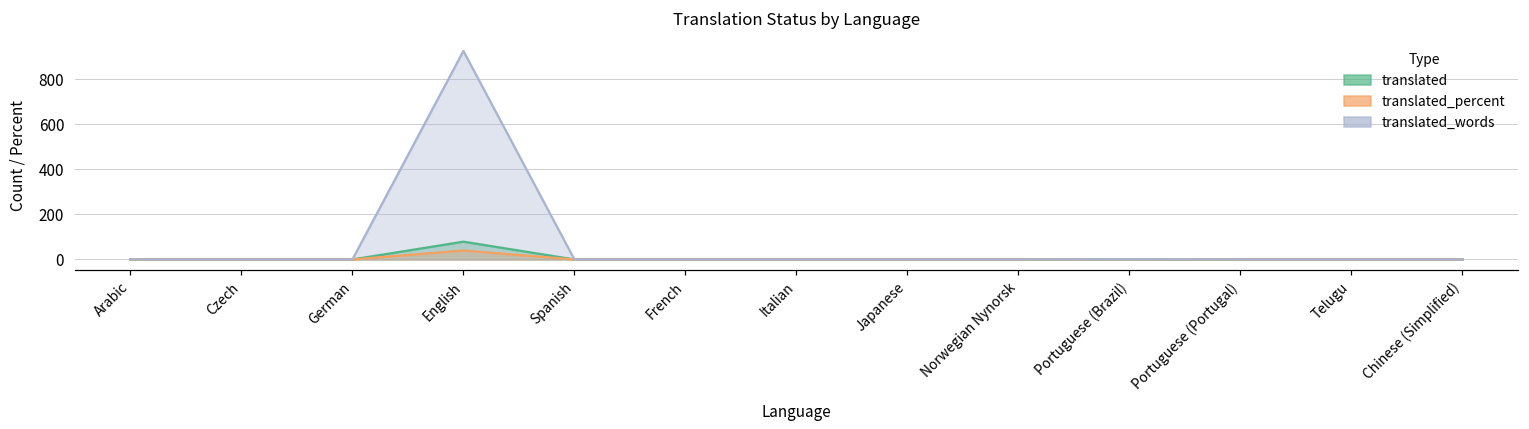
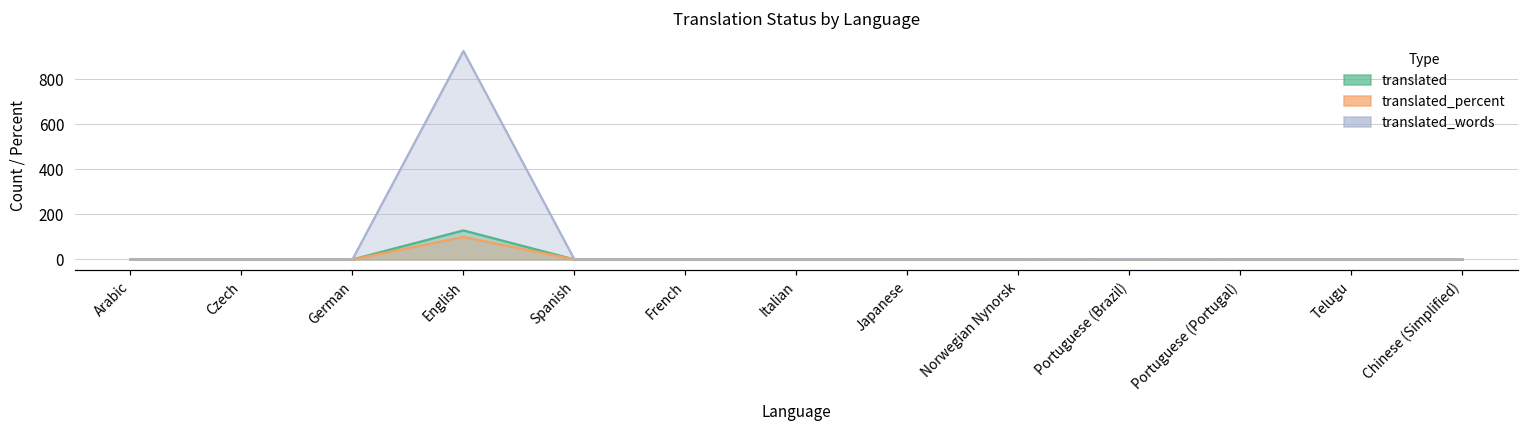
  {
    "translated": {
-     "English": 80
+     "English": 130
    },
    "translated_percent": {
-     "English": 40
+     "English": 100
    },
    "translated_words": {
      "English": 930
    }
  }
